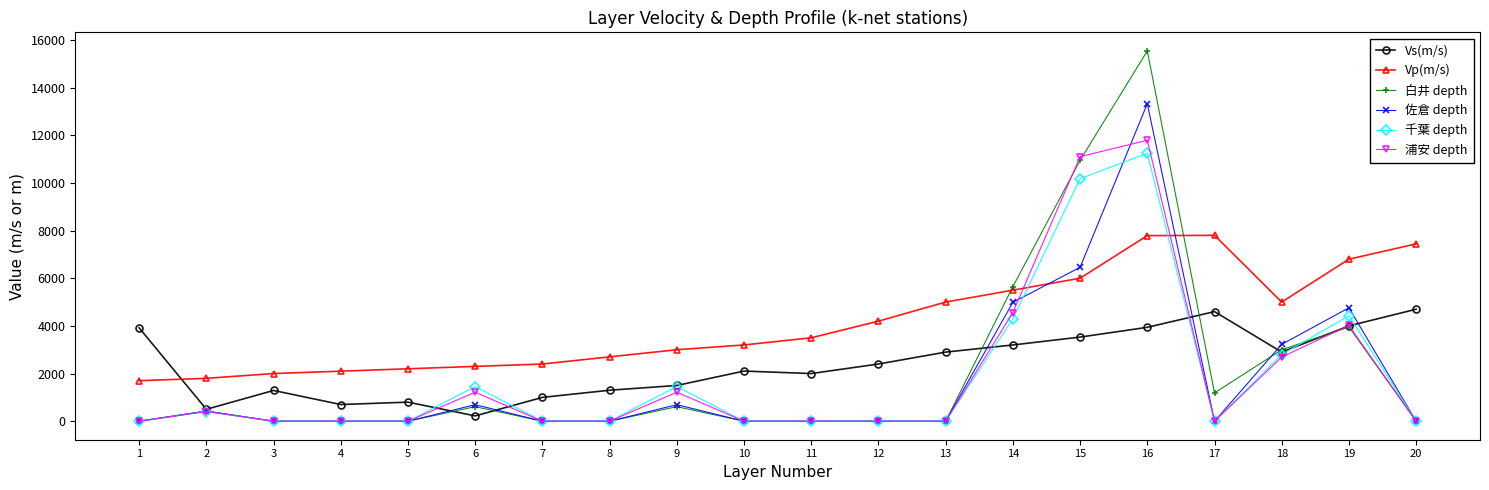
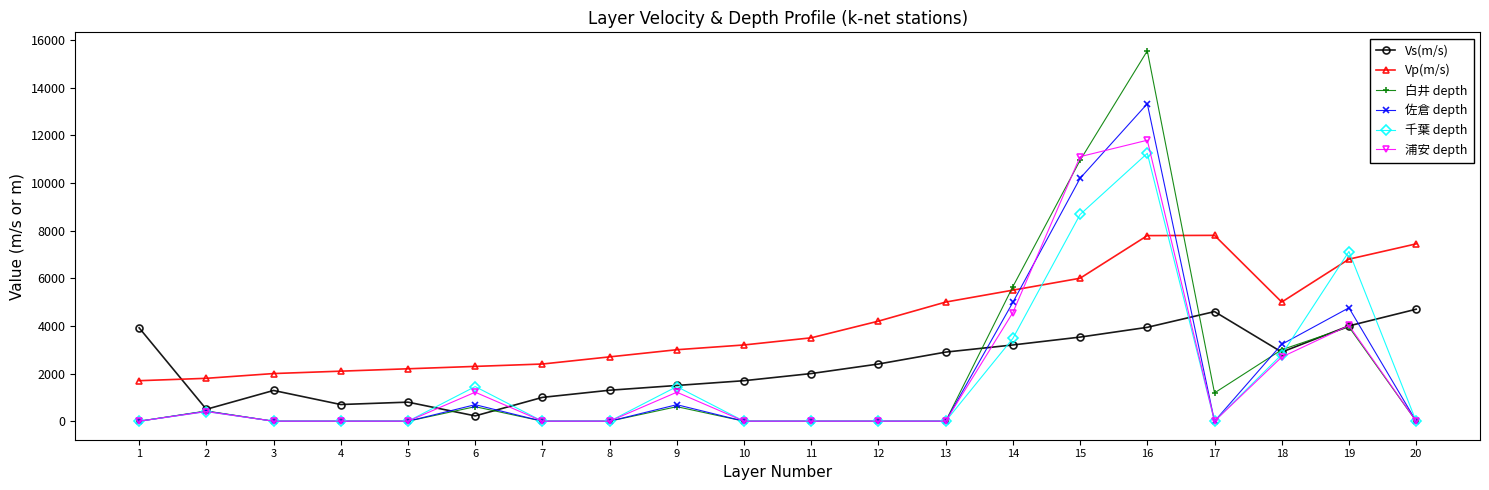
  {
    "Vs(m/s)": {
      "1": 3900,
      "3": 1300,
      "4": 700,
      "5": 800,
      "6": 200,
      "7": 1000,
      "8": 1300,
-     "10": 2100,
+     "10": 1700,
      "11": 2000,
      "12": 2400,
      "13": 2900,
      "14": 3200,
      "15": 3500,
      "16": 3900,
      "17": 4600,
      "20": 4700
    },
    "Vp(m/s)": {
      "1": 1700,
      "2": 1800,
      "3": 2000,
      "4": 2100,
      "5": 2200,
      "6": 2300,
      "7": 2400,
      "8": 2700,
      "9": 3000,
      "10": 3200,
      "11": 3500,
      "12": 4200,
      "13": 5000,
      "14": 5500,
      "15": 6000,
      "16": 7800,
      "17": 7800,
      "18": 5000,
      "19": 6800,
      "20": 7400
    },
    "白井 depth": {
      "14": 5600,
      "15": 10900,
      "16": 15500,
      "17": 1200
    },
    "佐倉 depth": {
      "14": 5000,
-     "15": 6500,
+     "15": 10200,
      "16": 13300,
      "18": 3200,
      "19": 4800
    },
    "千葉 depth": {
      "6": 1500,
-     "14": 4300,
-     "15": 10200,
+     "14": 3500,
+     "15": 8700,
      "16": 11200,
-     "19": 4400
+     "19": 7100
    },
    "浦安 depth": {
      "6": 1200,
      "9": 1200,
      "14": 4600,
      "15": 11100,
      "16": 11800
    }
  }
